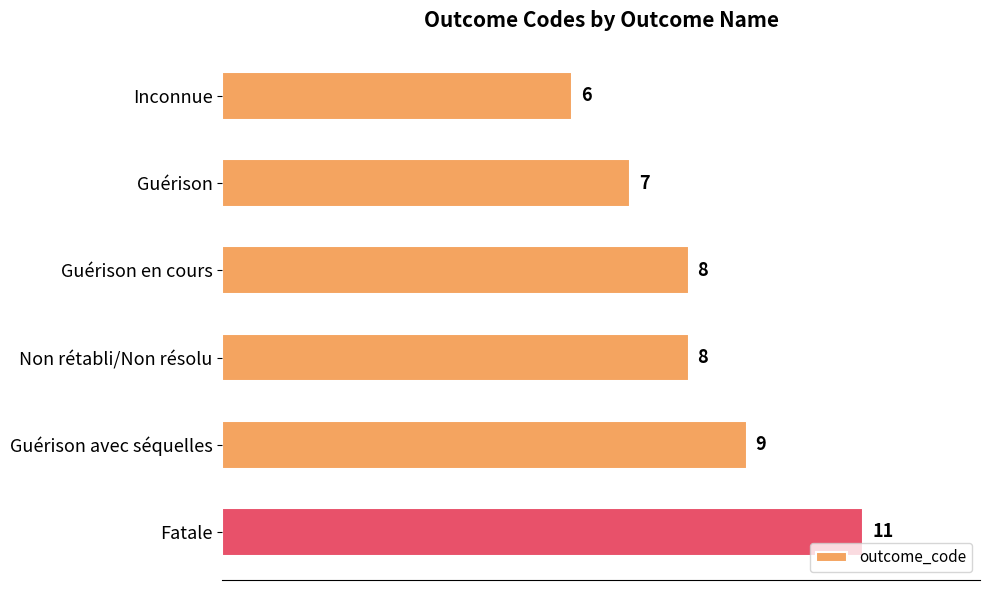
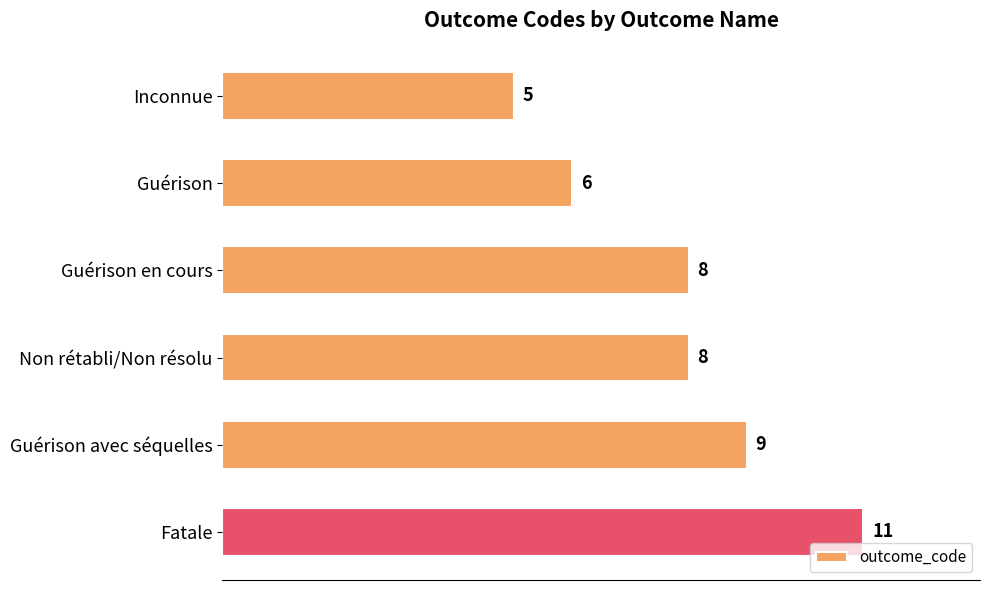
  {
-   "Inconnue": 6,
-   "Guérison": 7,
+   "Inconnue": 5,
+   "Guérison": 6,
    "Guérison en cours": 8,
    "Non rétabli/Non résolu": 8,
    "Guérison avec séquelles": 9,
    "Fatale": 11
  }
